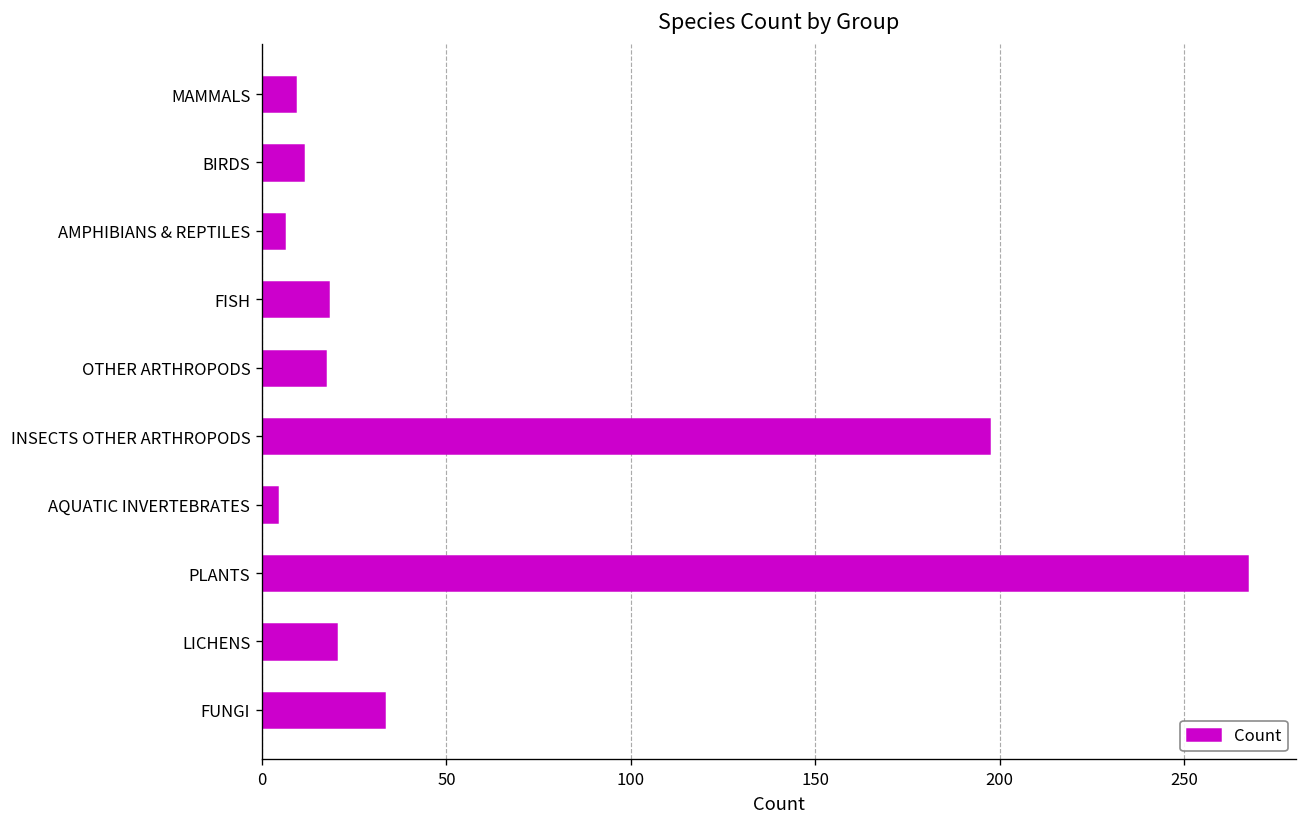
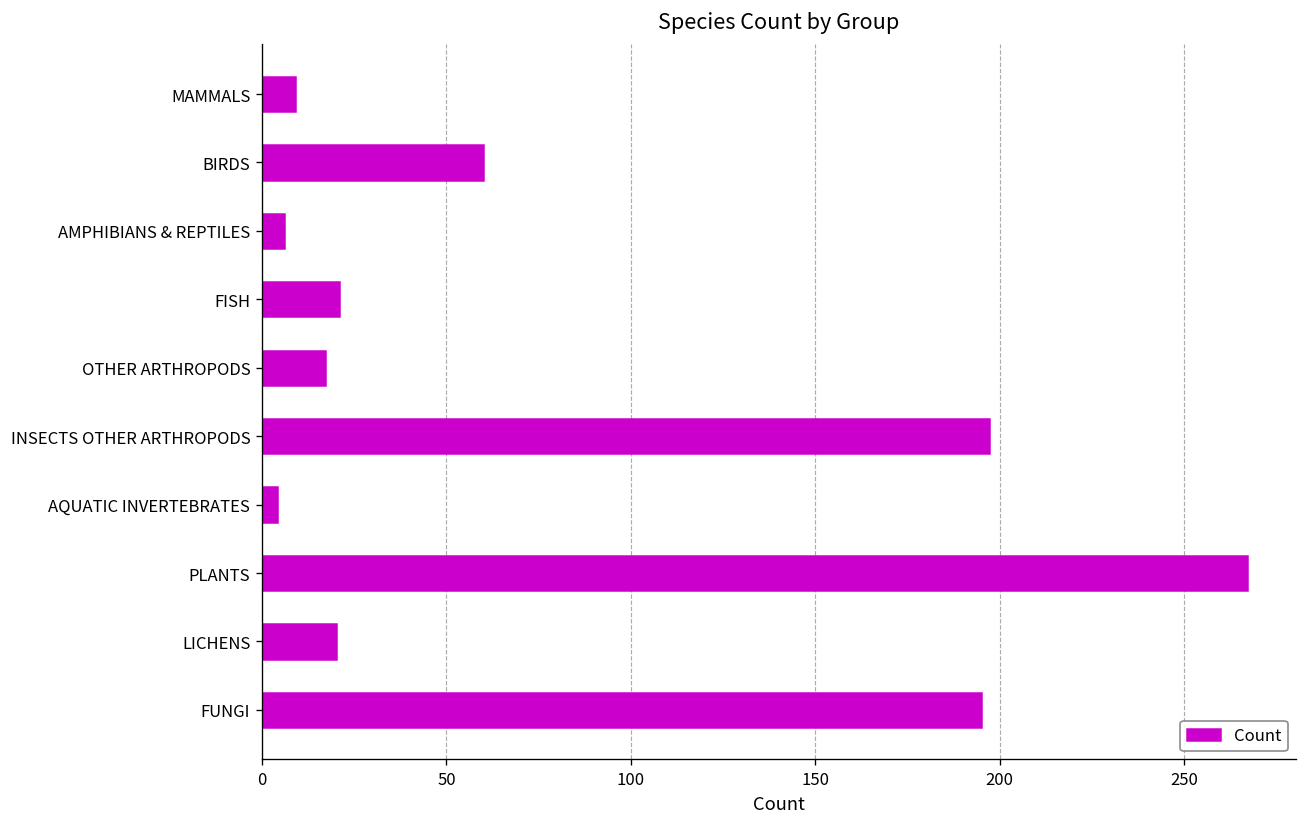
  {
    "MAMMALS": 9,
-   "BIRDS": 11,
+   "BIRDS": 60,
    "AMPHIBIANS & REPTILES": 6,
-   "FISH": 18,
+   "FISH": 21,
    "OTHER ARTHROPODS": 17,
    "INSECTS OTHER ARTHROPODS": 197,
    "AQUATIC INVERTEBRATES": 4,
    "PLANTS": 267,
    "LICHENS": 20,
-   "FUNGI": 33
+   "FUNGI": 195
  }
